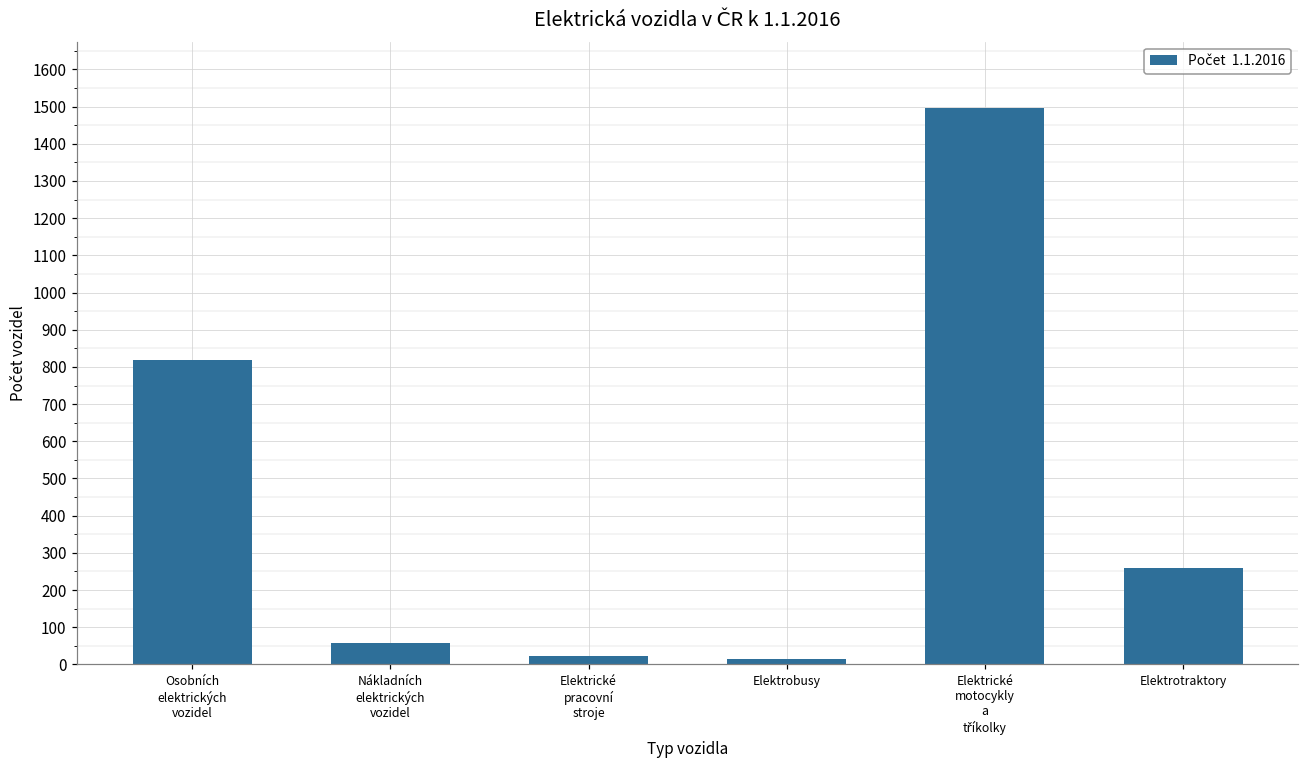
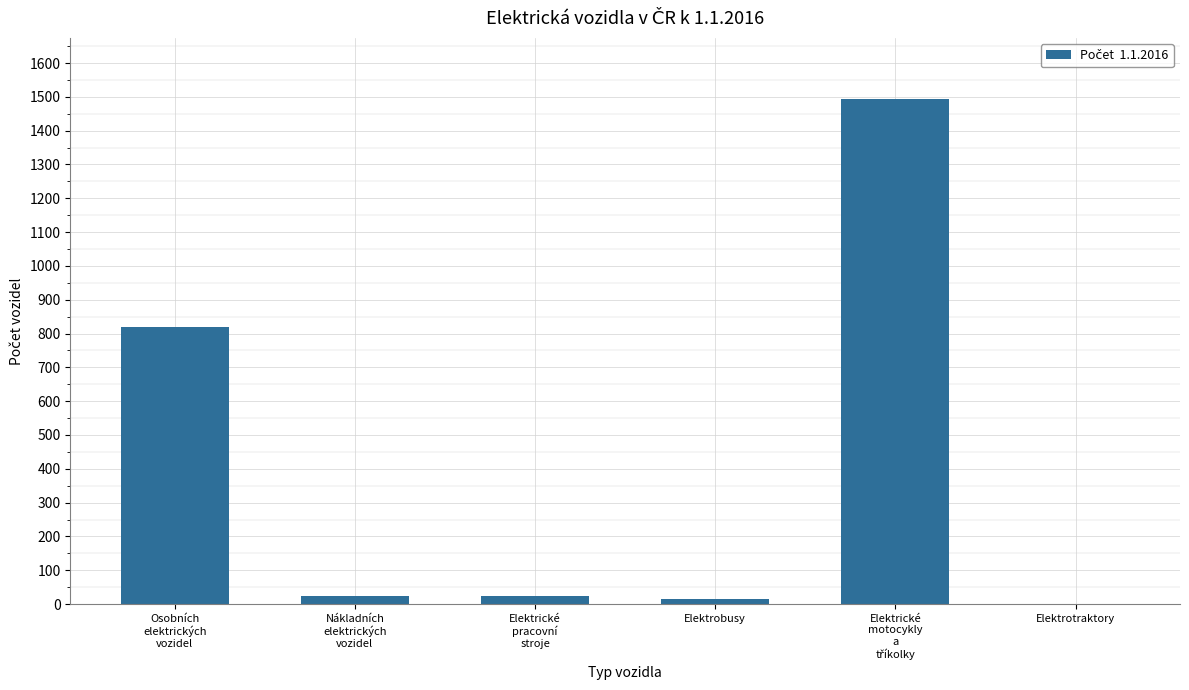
  {
    "Osobních elektrických vozidel": 820,
-   "Nákladních elektrických vozidel": 60,
+   "Nákladních elektrických vozidel": 20,
    "Elektrické pracovní stroje": 20,
    "Elektrobusy": 10,
    "Elektrické motocykly a tříkolky": 1500,
-   "Elektrotraktory": 260
+   "Elektrotraktory": 0
  }
